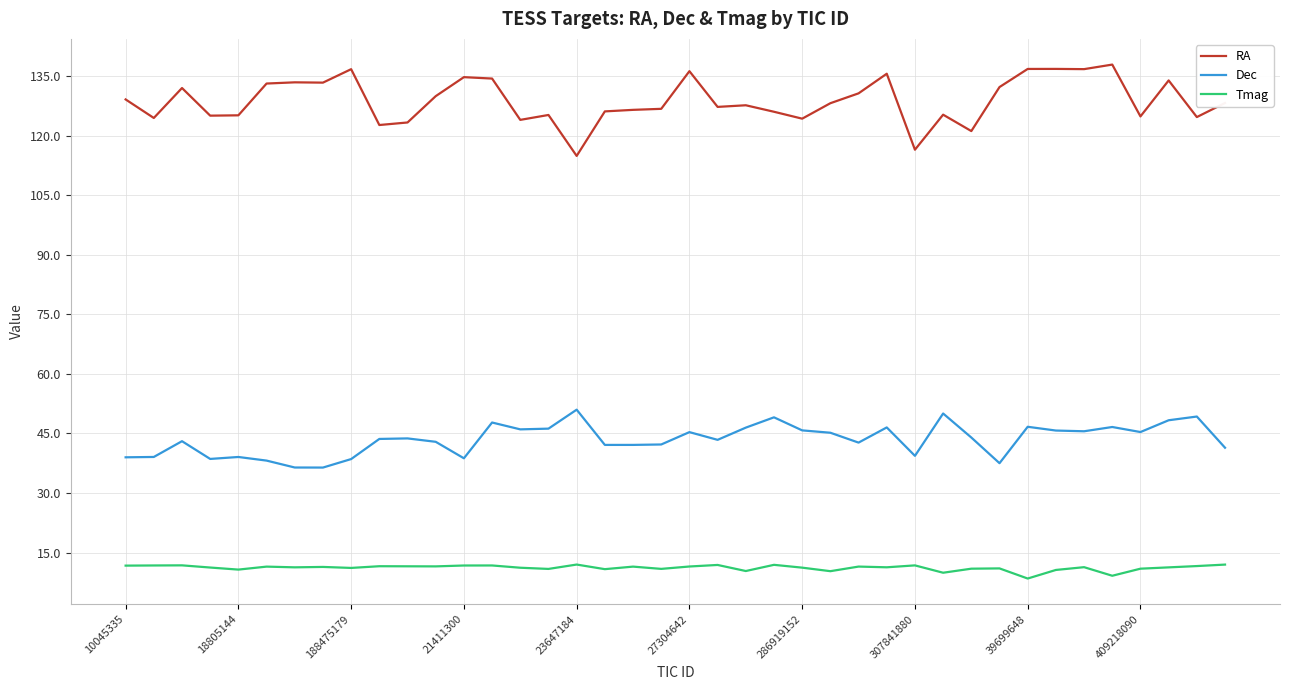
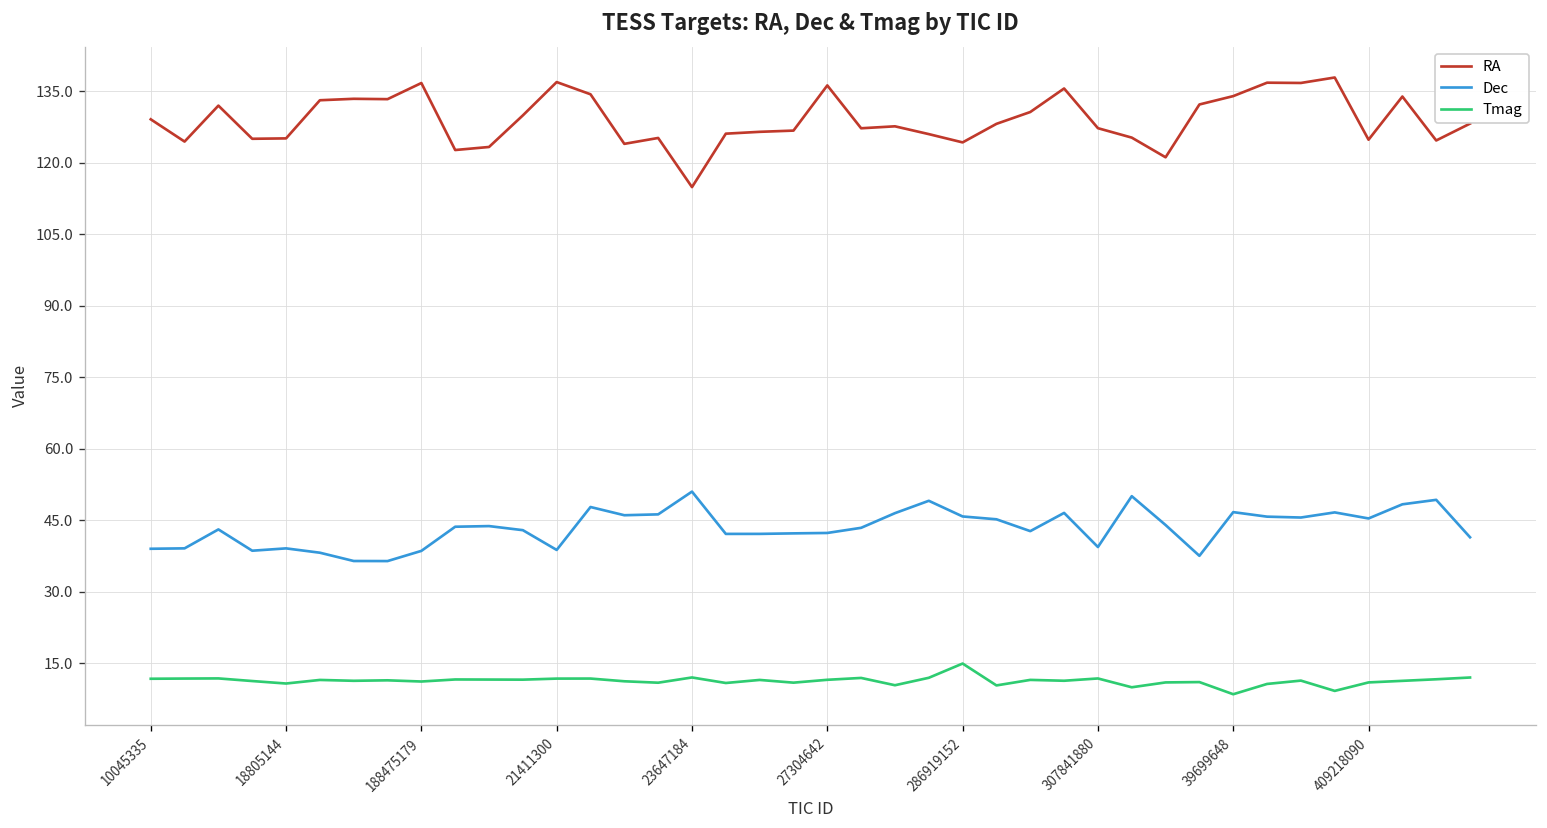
  {
    "RA": {
      "10045335": 129,
      "18805144": 125,
      "188475179": 137,
-     "21411300": 135,
+     "21411300": 137,
      "23647184": 115,
      "27304642": 136,
      "286919152": 124,
-     "307841880": 116,
-     "39699648": 137,
+     "307841880": 127,
+     "39699648": 134,
      "409218090": 125
    },
    "Dec": {
      "10045335": 39,
      "18805144": 39,
      "188475179": 39,
      "21411300": 39,
      "23647184": 51,
-     "27304642": 45,
+     "27304642": 42,
      "286919152": 46,
      "307841880": 39,
      "39699648": 47,
      "409218090": 45
    },
    "Tmag": {
      "10045335": 12,
      "18805144": 11,
      "188475179": 11,
      "21411300": 12,
      "23647184": 12,
      "27304642": 11,
-     "286919152": 11,
+     "286919152": 15,
      "307841880": 12,
      "39699648": 8,
      "409218090": 11
    }
  }
